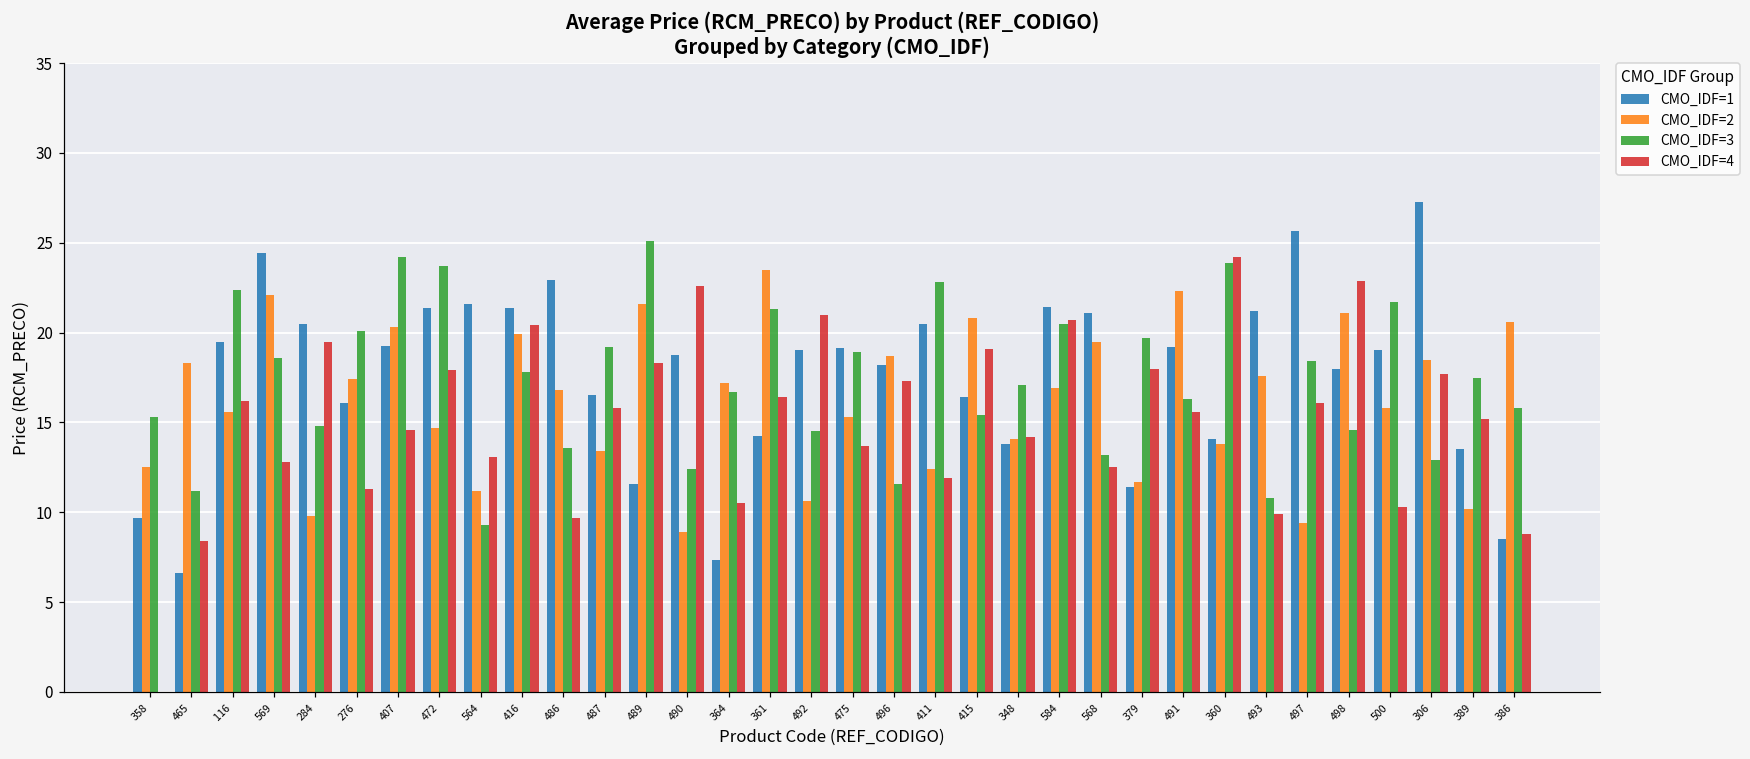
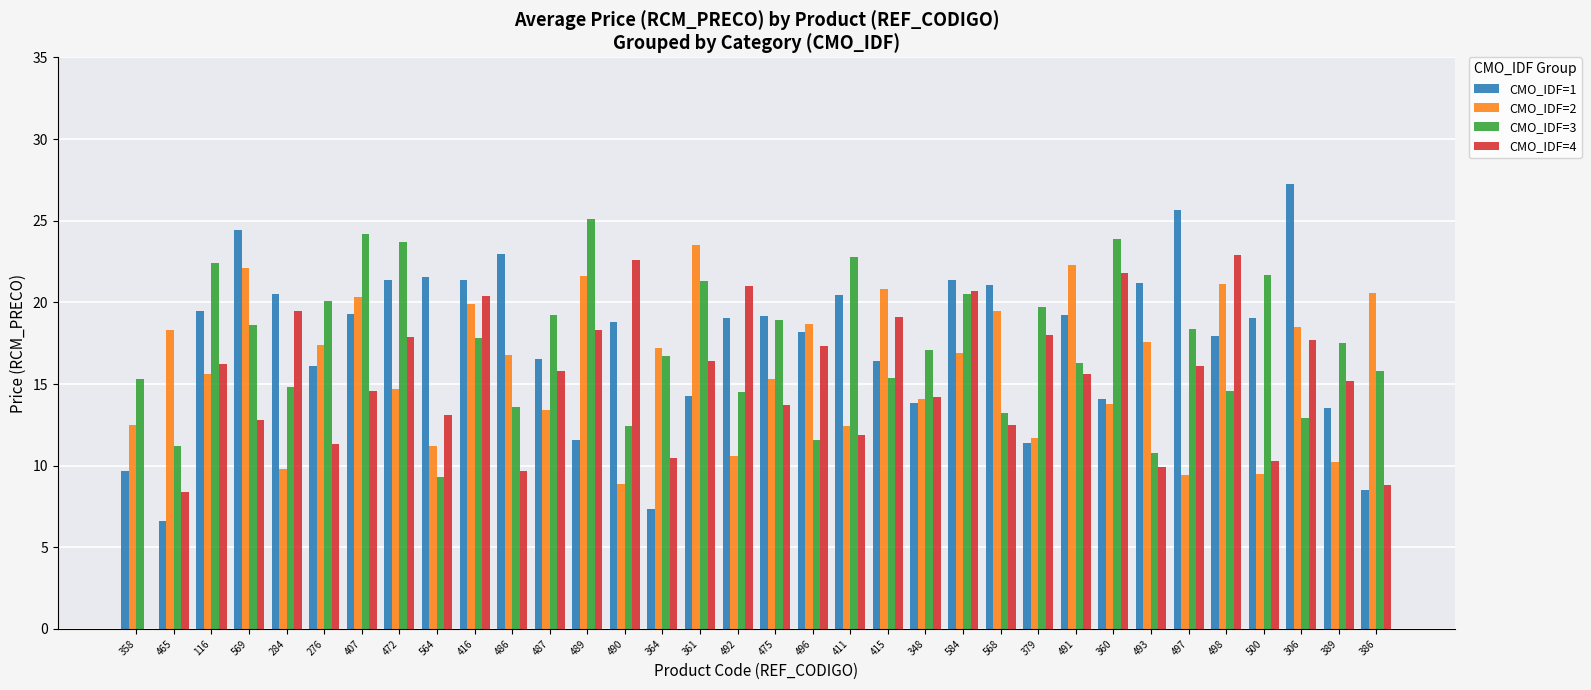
  {
    "CMO_IDF=1": {
      "358": 9.7,
      "465": 6.6,
      "116": 19.5,
      "569": 24.4,
      "284": 20.5,
      "276": 16.1,
      "407": 19.3,
      "472": 21.4,
      "564": 21.6,
      "416": 21.4,
      "486": 22.9,
      "487": 16.6,
      "489": 11.6,
      "490": 18.8,
      "364": 7.3,
      "361": 14.3,
      "492": 19.0,
      "475": 19.2,
      "496": 18.2,
      "411": 20.5,
      "415": 16.4,
      "348": 13.8,
      "584": 21.4,
      "568": 21.1,
      "379": 11.4,
      "491": 19.2,
      "360": 14.1,
      "493": 21.2,
      "497": 25.7,
      "498": 18.0,
      "500": 19.1,
      "306": 27.3,
      "389": 13.5,
      "386": 8.5
    },
    "CMO_IDF=2": {
      "358": 12.5,
      "465": 18.3,
      "116": 15.6,
      "569": 22.1,
      "284": 9.8,
      "276": 17.4,
      "407": 20.3,
      "472": 14.7,
      "564": 11.2,
      "416": 19.9,
      "486": 16.8,
      "487": 13.4,
      "489": 21.6,
      "490": 8.9,
      "364": 17.2,
      "361": 23.5,
      "492": 10.6,
      "475": 15.3,
      "496": 18.7,
      "411": 12.4,
      "415": 20.8,
      "348": 14.1,
      "584": 16.9,
      "568": 19.5,
      "379": 11.7,
      "491": 22.3,
      "360": 13.8,
      "493": 17.6,
      "497": 9.4,
      "498": 21.1,
-     "500": 15.8,
+     "500": 9.5,
      "306": 18.5,
      "389": 10.2,
      "386": 20.6
    },
    "CMO_IDF=3": {
      "358": 15.3,
      "465": 11.2,
      "116": 22.4,
      "569": 18.6,
      "284": 14.8,
      "276": 20.1,
      "407": 24.2,
      "472": 23.7,
      "564": 9.3,
      "416": 17.8,
      "486": 13.6,
      "487": 19.2,
      "489": 25.1,
      "490": 12.4,
      "364": 16.7,
      "361": 21.3,
      "492": 14.5,
      "475": 18.9,
      "496": 11.6,
      "411": 22.8,
      "415": 15.4,
      "348": 17.1,
      "584": 20.5,
      "568": 13.2,
      "379": 19.7,
      "491": 16.3,
      "360": 23.9,
      "493": 10.8,
      "497": 18.4,
      "498": 14.6,
      "500": 21.7,
      "306": 12.9,
      "389": 17.5,
      "386": 15.8
    },
    "CMO_IDF=4": {
      "358": 0.0,
      "465": 8.4,
      "116": 16.2,
      "569": 12.8,
      "284": 19.5,
      "276": 11.3,
      "407": 14.6,
      "472": 17.9,
      "564": 13.1,
      "416": 20.4,
      "486": 9.7,
      "487": 15.8,
      "489": 18.3,
      "490": 22.6,
      "364": 10.5,
      "361": 16.4,
      "492": 21.0,
      "475": 13.7,
      "496": 17.3,
      "411": 11.9,
      "415": 19.1,
      "348": 14.2,
      "584": 20.7,
      "568": 12.5,
      "379": 18.0,
      "491": 15.6,
-     "360": 24.2,
+     "360": 21.8,
      "493": 9.9,
      "497": 16.1,
      "498": 22.9,
      "500": 10.3,
      "306": 17.7,
      "389": 15.2,
      "386": 8.8
    }
  }
